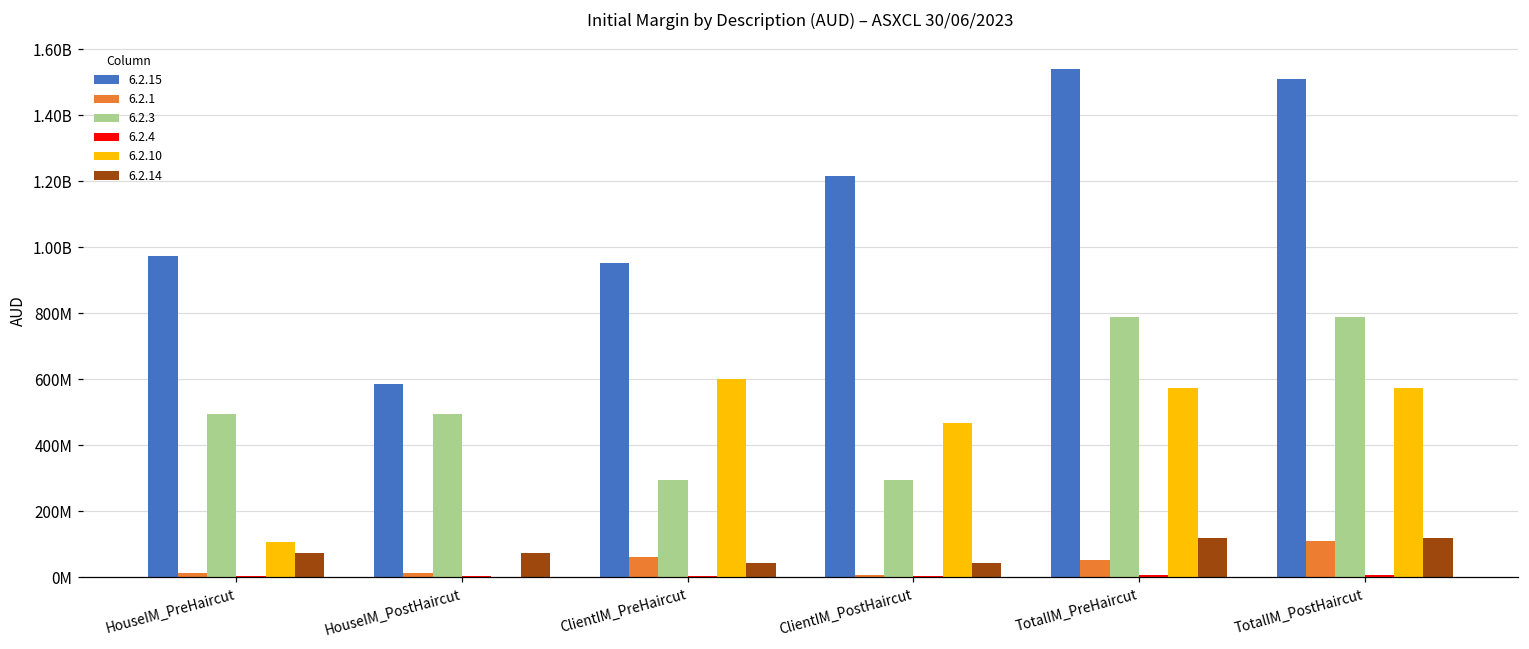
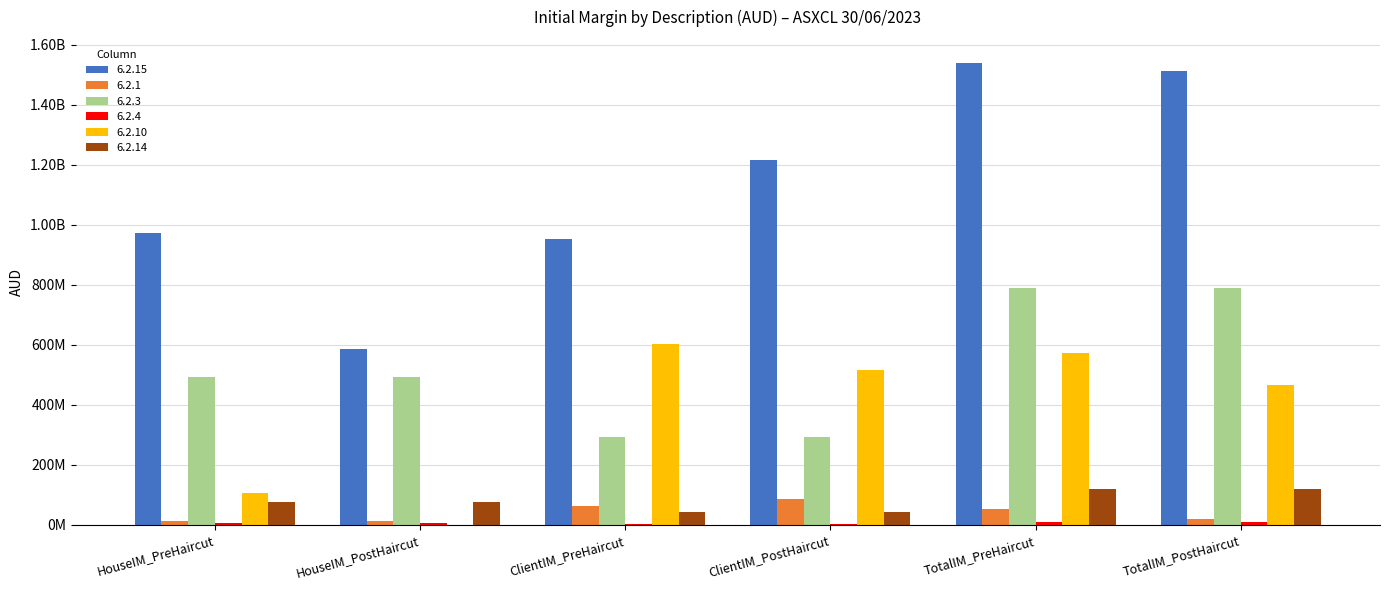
  {
    "6.2.15": {
      "HouseIM_PreHaircut": 970000000,
      "HouseIM_PostHaircut": 590000000,
      "ClientIM_PreHaircut": 950000000,
      "ClientIM_PostHaircut": 1210000000,
      "TotalIM_PreHaircut": 1540000000,
      "TotalIM_PostHaircut": 1510000000
    },
    "6.2.1": {
      "HouseIM_PreHaircut": 10000000,
      "HouseIM_PostHaircut": 10000000,
      "ClientIM_PreHaircut": 60000000,
-     "ClientIM_PostHaircut": 10000000,
+     "ClientIM_PostHaircut": 80000000,
      "TotalIM_PreHaircut": 50000000,
-     "TotalIM_PostHaircut": 110000000
+     "TotalIM_PostHaircut": 20000000
    },
    "6.2.3": {
      "HouseIM_PreHaircut": 490000000,
      "HouseIM_PostHaircut": 490000000,
      "ClientIM_PreHaircut": 290000000,
      "ClientIM_PostHaircut": 290000000,
      "TotalIM_PreHaircut": 790000000,
      "TotalIM_PostHaircut": 790000000
    },
    "6.2.4": {
      "TotalIM_PreHaircut": 10000000,
      "TotalIM_PostHaircut": 10000000
    },
    "6.2.10": {
      "HouseIM_PreHaircut": 110000000,
      "HouseIM_PostHaircut": 0,
      "ClientIM_PreHaircut": 600000000,
-     "ClientIM_PostHaircut": 470000000,
+     "ClientIM_PostHaircut": 510000000,
      "TotalIM_PreHaircut": 570000000,
-     "TotalIM_PostHaircut": 570000000
+     "TotalIM_PostHaircut": 470000000
    },
    "6.2.14": {
      "HouseIM_PreHaircut": 80000000,
      "HouseIM_PostHaircut": 80000000,
      "ClientIM_PreHaircut": 40000000,
      "ClientIM_PostHaircut": 40000000,
      "TotalIM_PreHaircut": 120000000,
      "TotalIM_PostHaircut": 120000000
    }
  }
